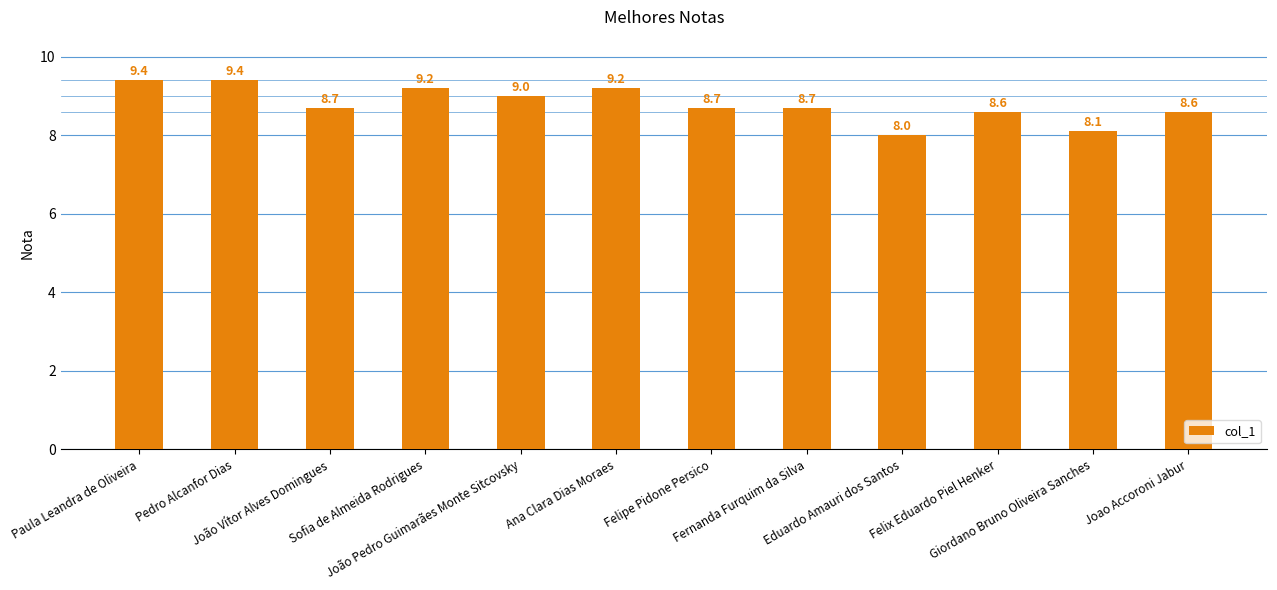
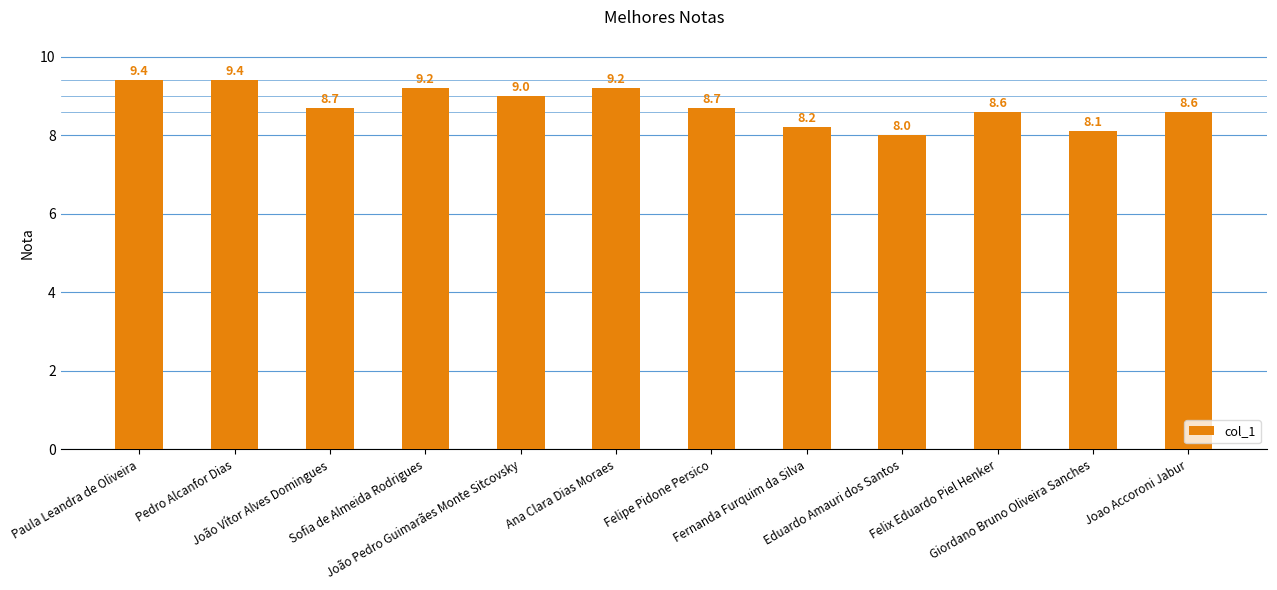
  {
    "Paula Leandra de Oliveira": 9.4,
    "Pedro Alcanfor Dias": 9.4,
    "João Vítor Alves Domingues": 8.7,
    "Sofia de Almeida Rodrigues": 9.2,
    "João Pedro Guimarães Monte Sitcovsky": 9.0,
    "Ana Clara Dias Moraes": 9.2,
    "Felipe Pidone Persico": 8.7,
-   "Fernanda Furquim da Silva": 8.7,
+   "Fernanda Furquim da Silva": 8.2,
    "Eduardo Amauri dos Santos": 8.0,
    "Felix Eduardo Piel Henker": 8.6,
    "Giordano Bruno Oliveira Sanches": 8.1,
    "Joao Accoroni Jabur": 8.6
  }
